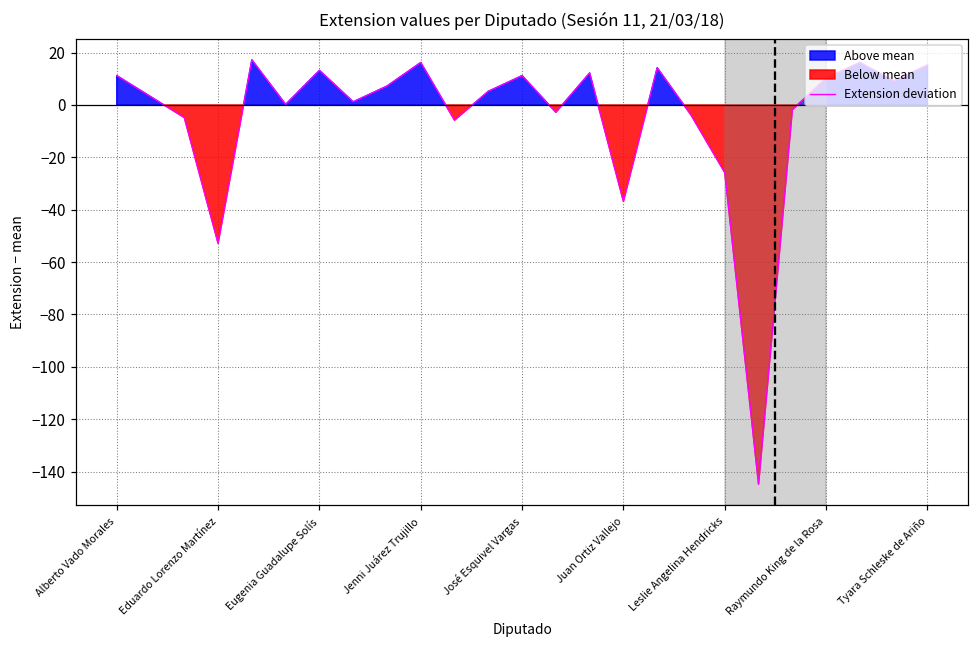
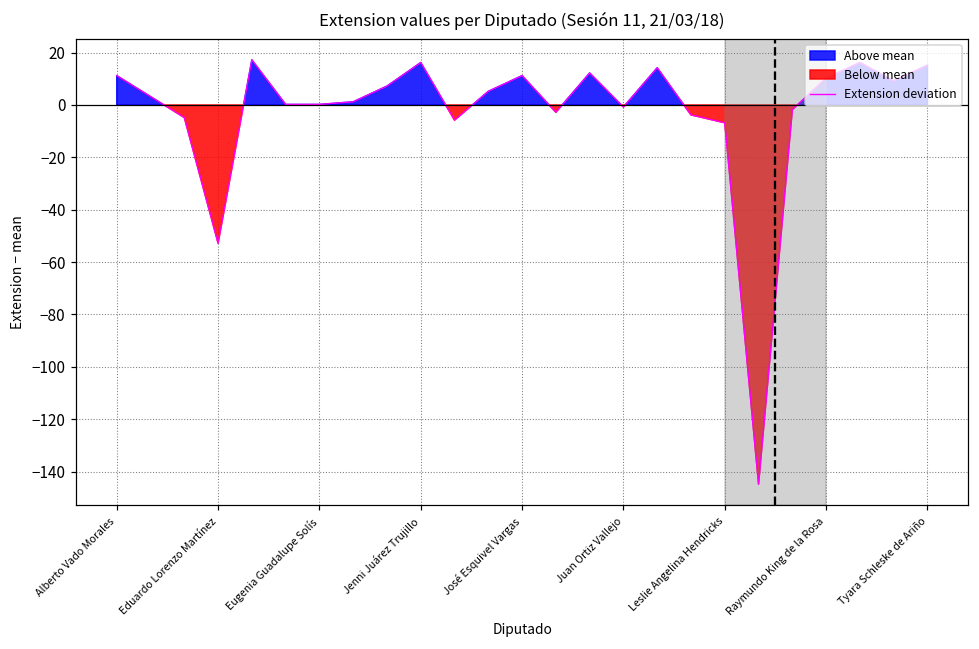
  {
    "Alberto Vado Morales": 11,
    "Eduardo Lorenzo Martínez": -53,
-   "Eugenia Guadalupe Solís": 13,
+   "Eugenia Guadalupe Solís": 0,
    "Jenni Juárez Trujillo": 16,
    "José Esquivel Vargas": 11,
-   "Juan Ortiz Vallejo": -37,
-   "Leslie Angelina Hendricks": -26
+   "Juan Ortiz Vallejo": -1,
+   "Leslie Angelina Hendricks": -7
  }
